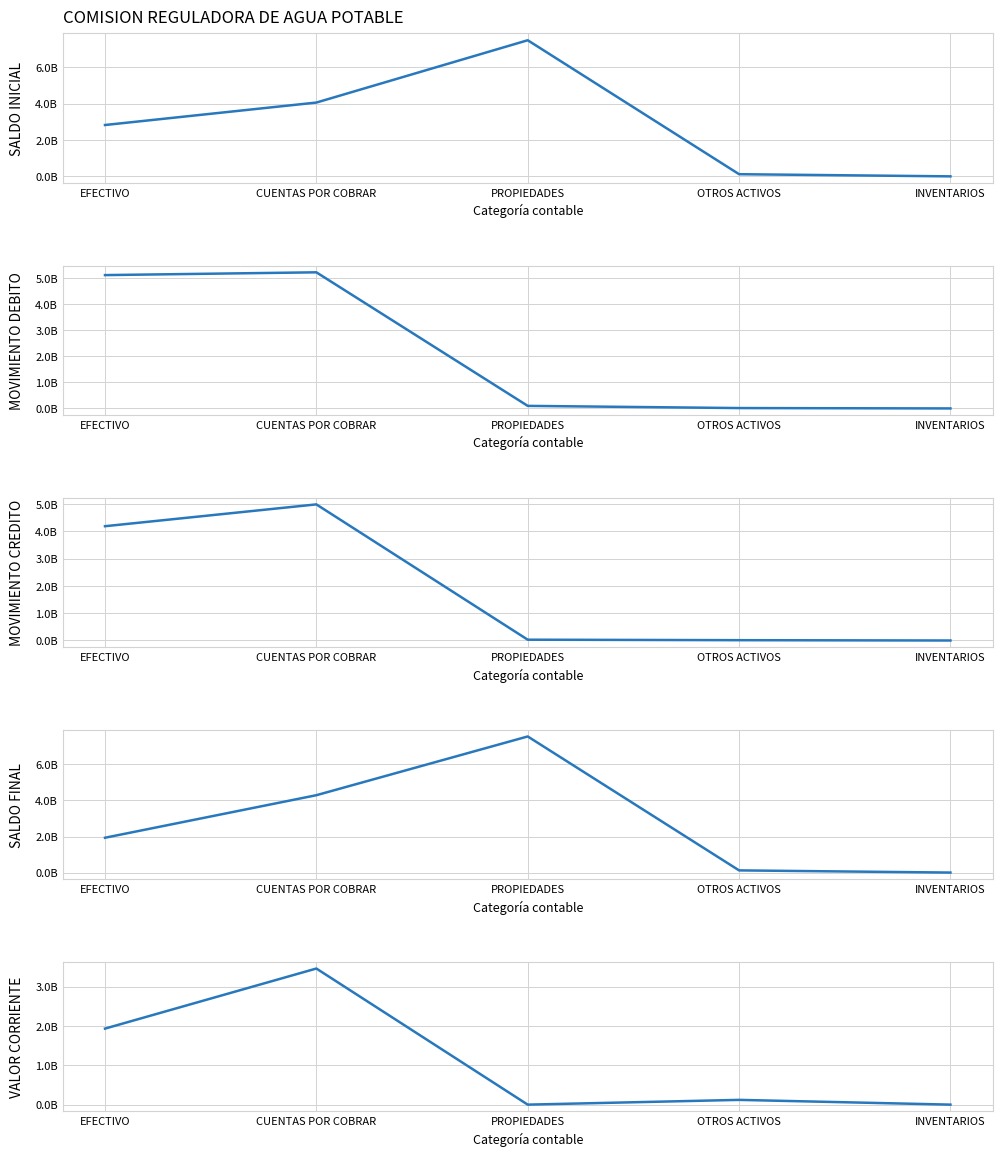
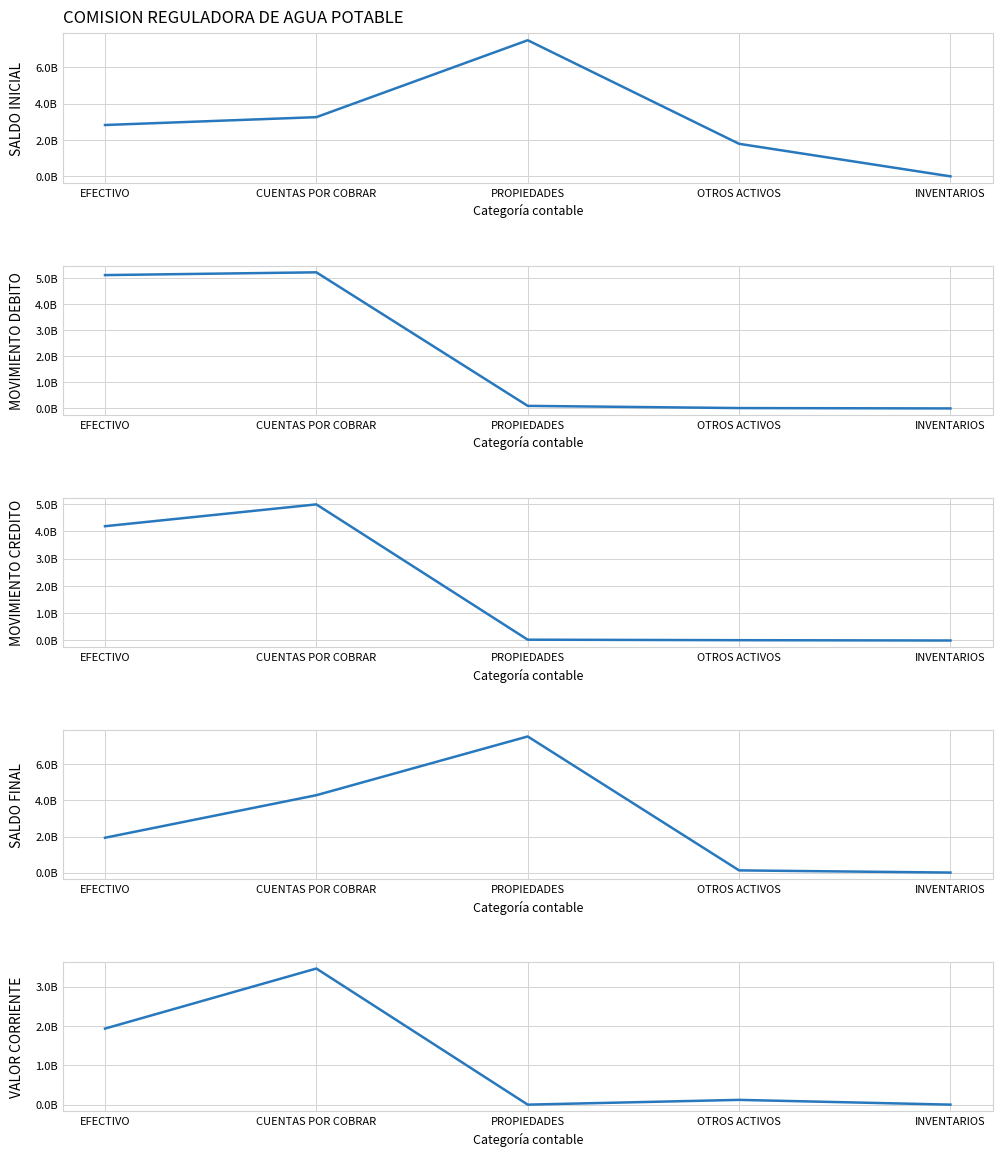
  {
    "COMISION REGULADORA DE AGUA POTABLE": {
      "EFECTIVO": 2800000000,
-     "CUENTAS POR COBRAR": 4100000000,
+     "CUENTAS POR COBRAR": 3300000000,
      "PROPIEDADES": 7500000000,
-     "OTROS ACTIVOS": 100000000,
+     "OTROS ACTIVOS": 1800000000,
      "INVENTARIOS": 0
    }
  }
